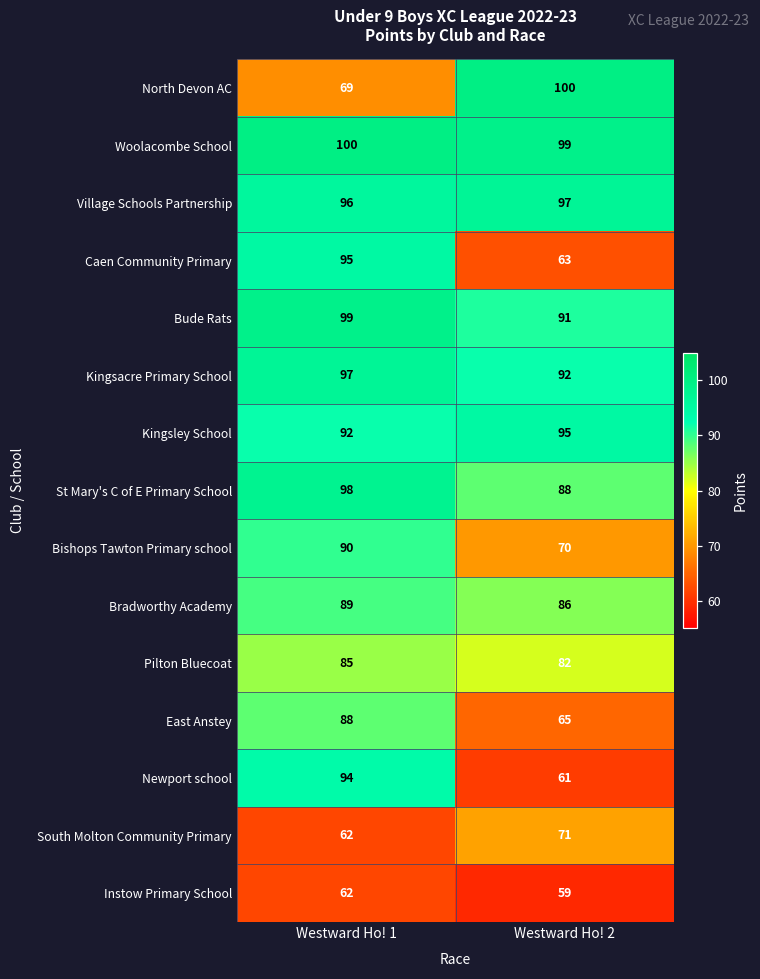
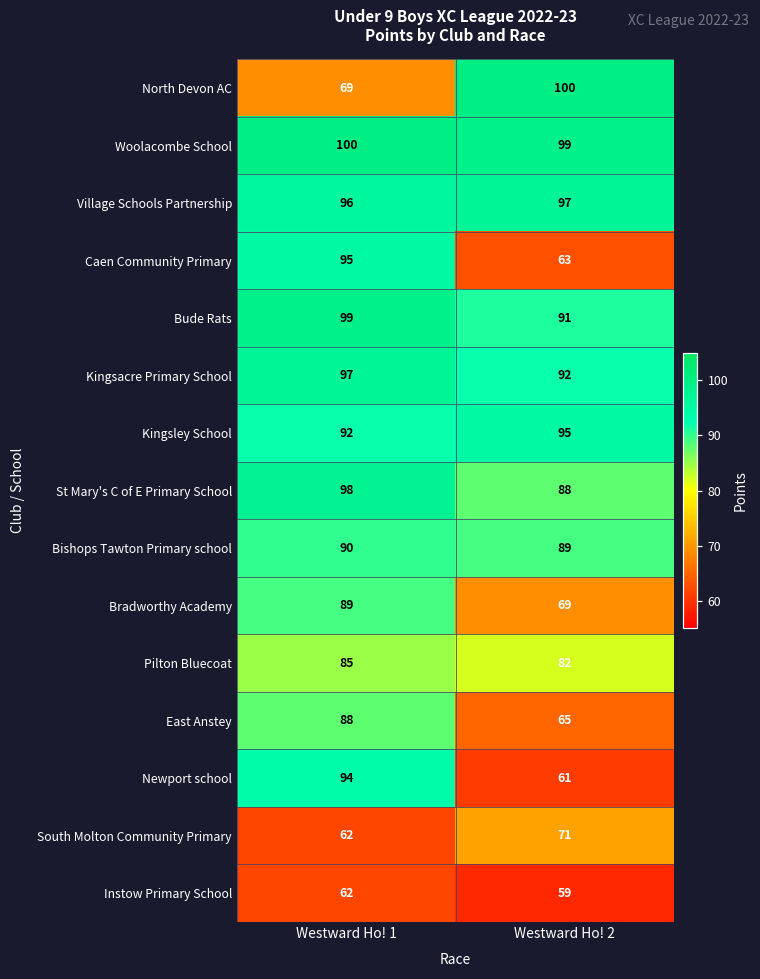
  {
    "North Devon AC": {
      "Westward Ho! 1": 69,
      "Westward Ho! 2": 100
    },
    "Woolacombe School": {
      "Westward Ho! 1": 100,
      "Westward Ho! 2": 99
    },
    "Village Schools Partnership": {
      "Westward Ho! 1": 96,
      "Westward Ho! 2": 97
    },
    "Caen Community Primary": {
      "Westward Ho! 1": 95,
      "Westward Ho! 2": 63
    },
    "Bude Rats": {
      "Westward Ho! 1": 99,
      "Westward Ho! 2": 91
    },
    "Kingsacre Primary School": {
      "Westward Ho! 1": 97,
      "Westward Ho! 2": 92
    },
    "Kingsley School": {
      "Westward Ho! 1": 92,
      "Westward Ho! 2": 95
    },
    "St Mary's C of E Primary School": {
      "Westward Ho! 1": 98,
      "Westward Ho! 2": 88
    },
    "Bishops Tawton Primary school": {
      "Westward Ho! 1": 90,
-     "Westward Ho! 2": 70
+     "Westward Ho! 2": 89
    },
    "Bradworthy Academy": {
      "Westward Ho! 1": 89,
-     "Westward Ho! 2": 86
+     "Westward Ho! 2": 69
    },
    "Pilton Bluecoat": {
      "Westward Ho! 1": 85,
      "Westward Ho! 2": 82
    },
    "East Anstey": {
      "Westward Ho! 1": 88,
      "Westward Ho! 2": 65
    },
    "Newport school": {
      "Westward Ho! 1": 94,
      "Westward Ho! 2": 61
    },
    "South Molton Community Primary": {
      "Westward Ho! 1": 62,
      "Westward Ho! 2": 71
    },
    "Instow Primary School": {
      "Westward Ho! 1": 62,
      "Westward Ho! 2": 59
    }
  }
